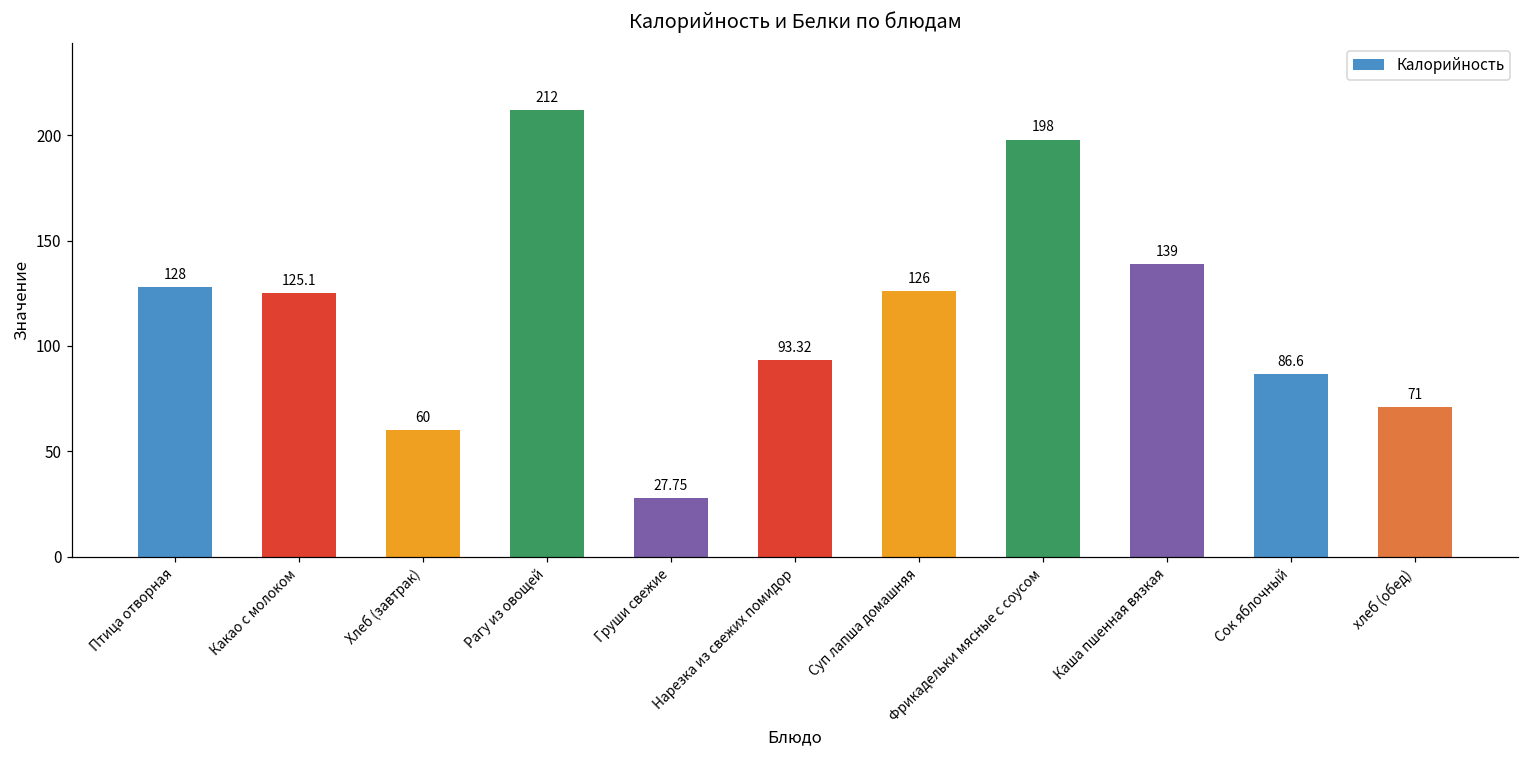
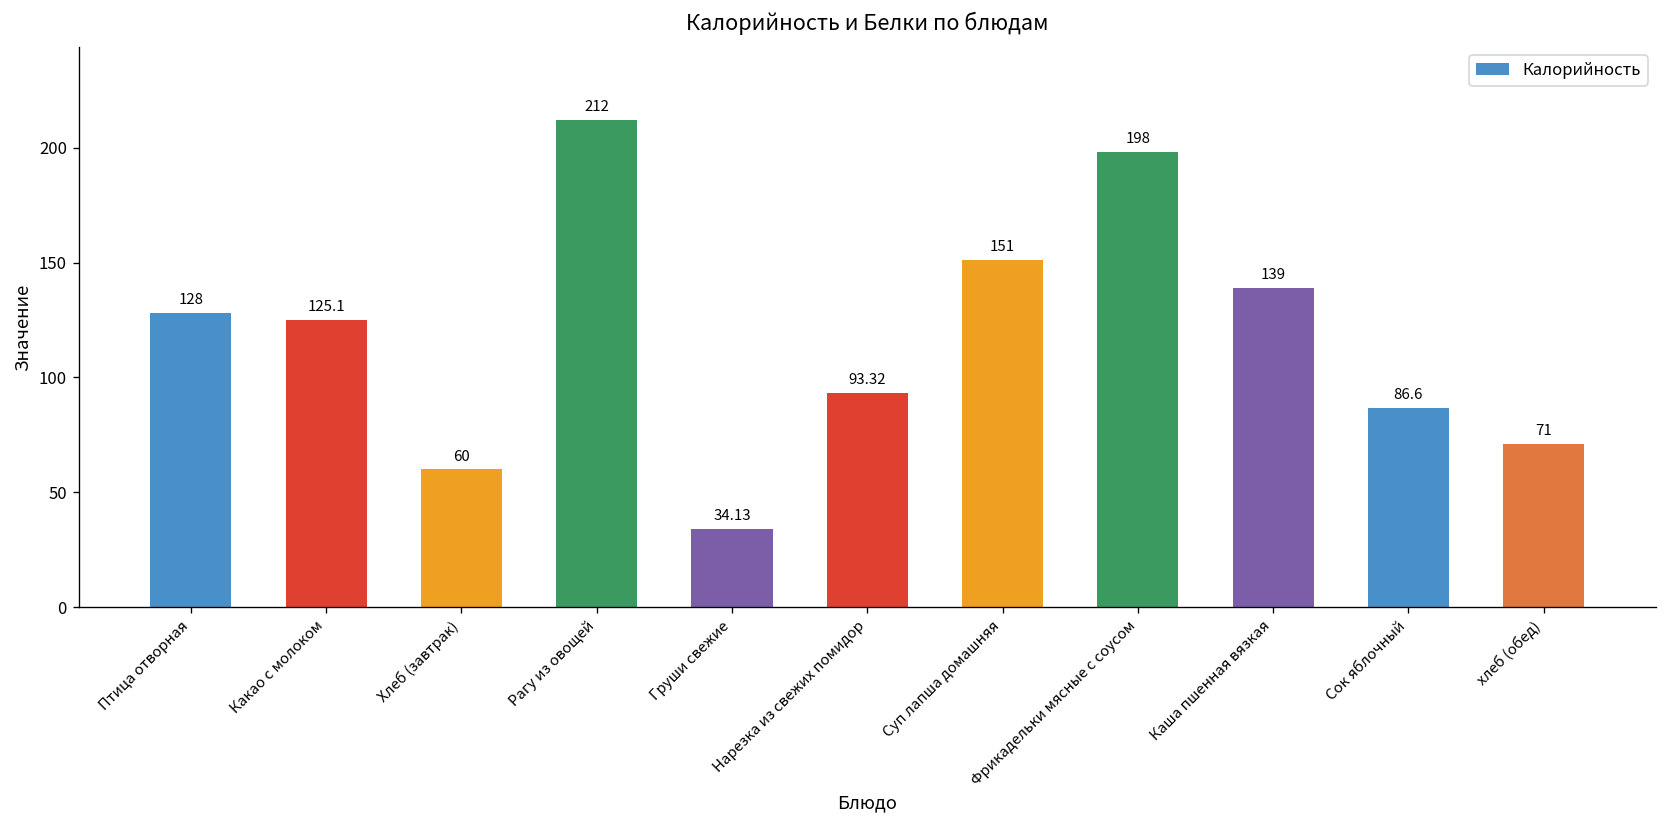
  {
    "Птица отворная": 128,
    "Какао с молоком": 125.1,
    "Хлеб (завтрак)": 60,
    "Рагу из овощей": 212,
-   "Груши свежие": 27.75,
+   "Груши свежие": 34.13,
    "Нарезка из свежих помидор": 93.32,
-   "Суп лапша домашняя": 126,
+   "Суп лапша домашняя": 151,
    "Фрикадельки мясные с соусом": 198,
    "Каша пшенная вязкая": 139,
    "Сок яблочный": 86.6,
    "хлеб (обед)": 71
  }
